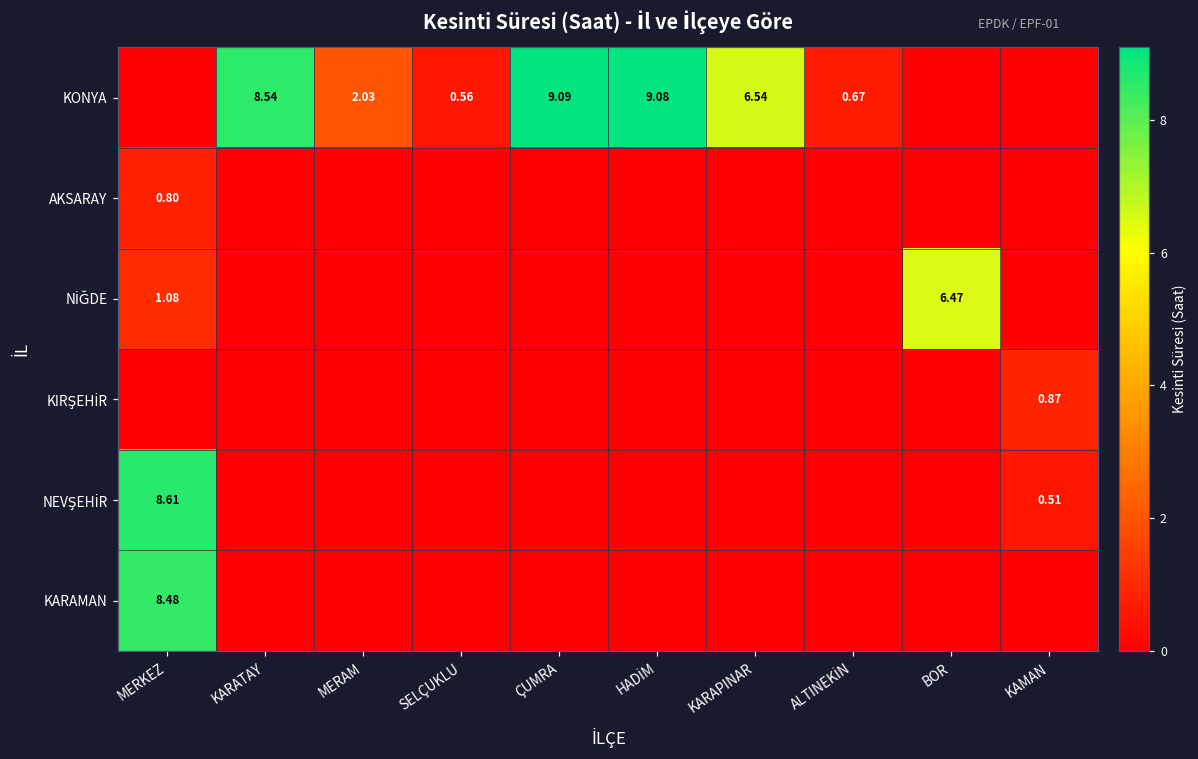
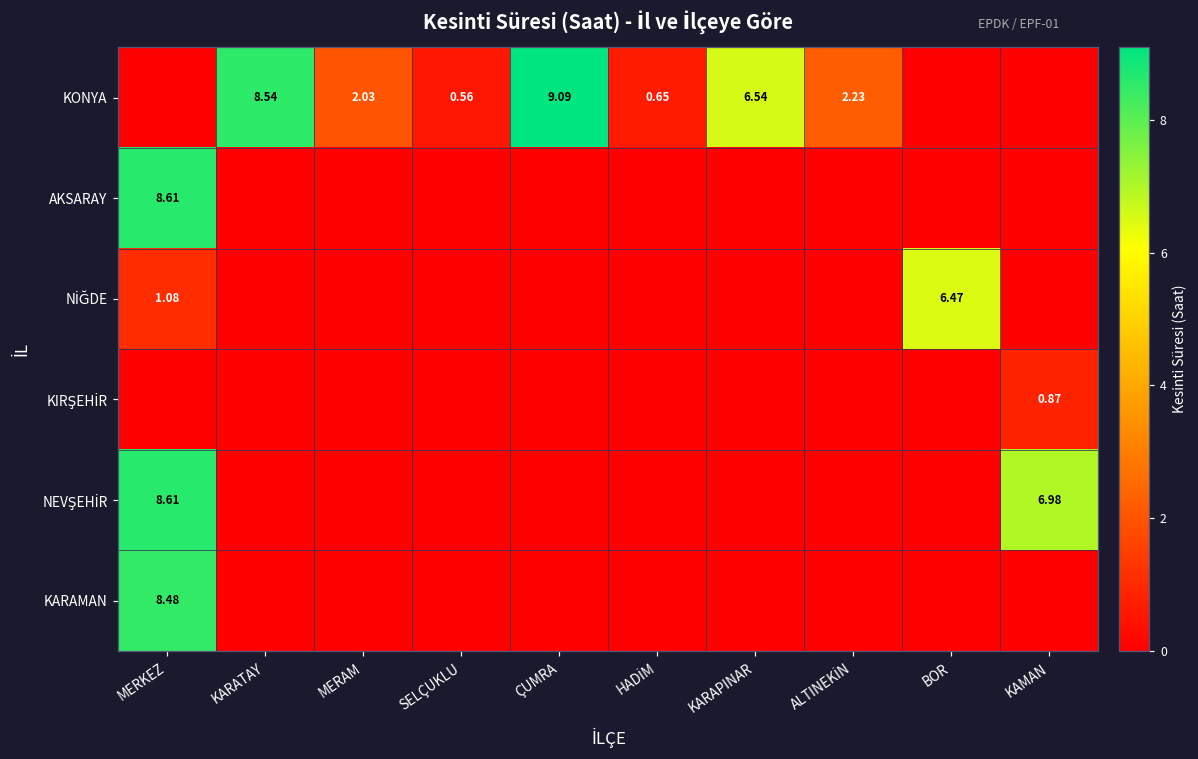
  {
    "KONYA": {
      "KARATAY": 8.54,
      "MERAM": 2.03,
      "SELÇUKLU": 0.56,
      "ÇUMRA": 9.09,
-     "HADİM": 9.08,
+     "HADİM": 0.65,
      "KARAPINAR": 6.54,
-     "ALTINEKİN": 0.67
+     "ALTINEKİN": 2.23
    },
    "AKSARAY": {
-     "MERKEZ": 0.80
+     "MERKEZ": 8.61
    },
    "NİĞDE": {
      "MERKEZ": 1.08,
      "BOR": 6.47
    },
    "KIRŞEHİR": {
      "KAMAN": 0.87
    },
    "NEVŞEHİR": {
      "MERKEZ": 8.61,
-     "KAMAN": 0.51
+     "KAMAN": 6.98
    },
    "KARAMAN": {
      "MERKEZ": 8.48
    }
  }
